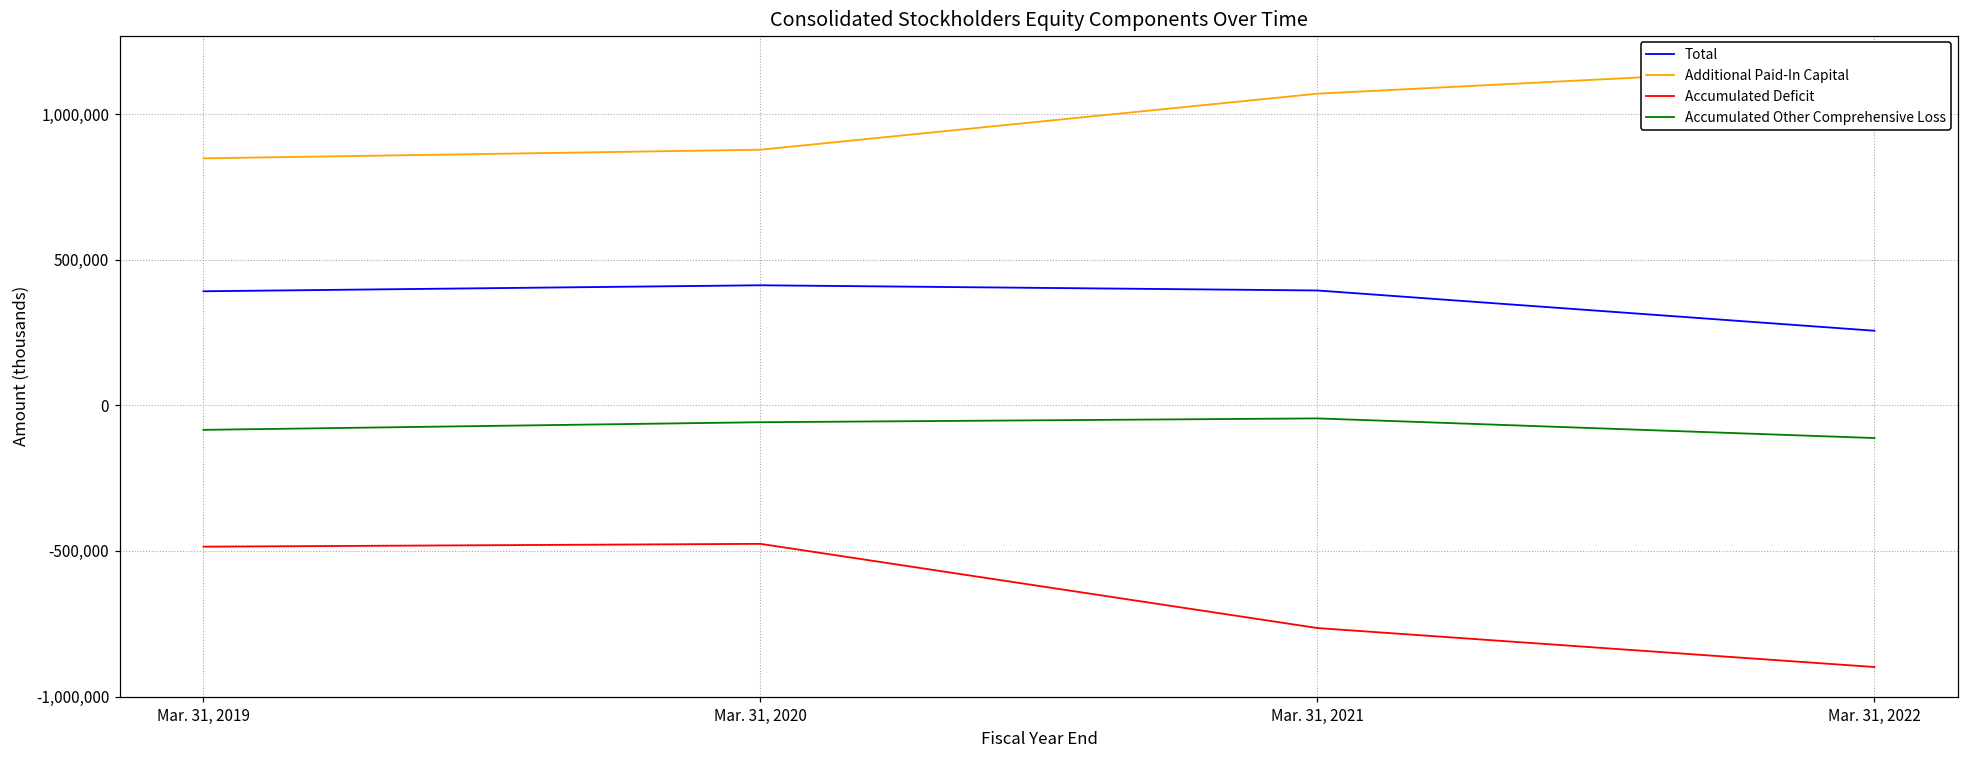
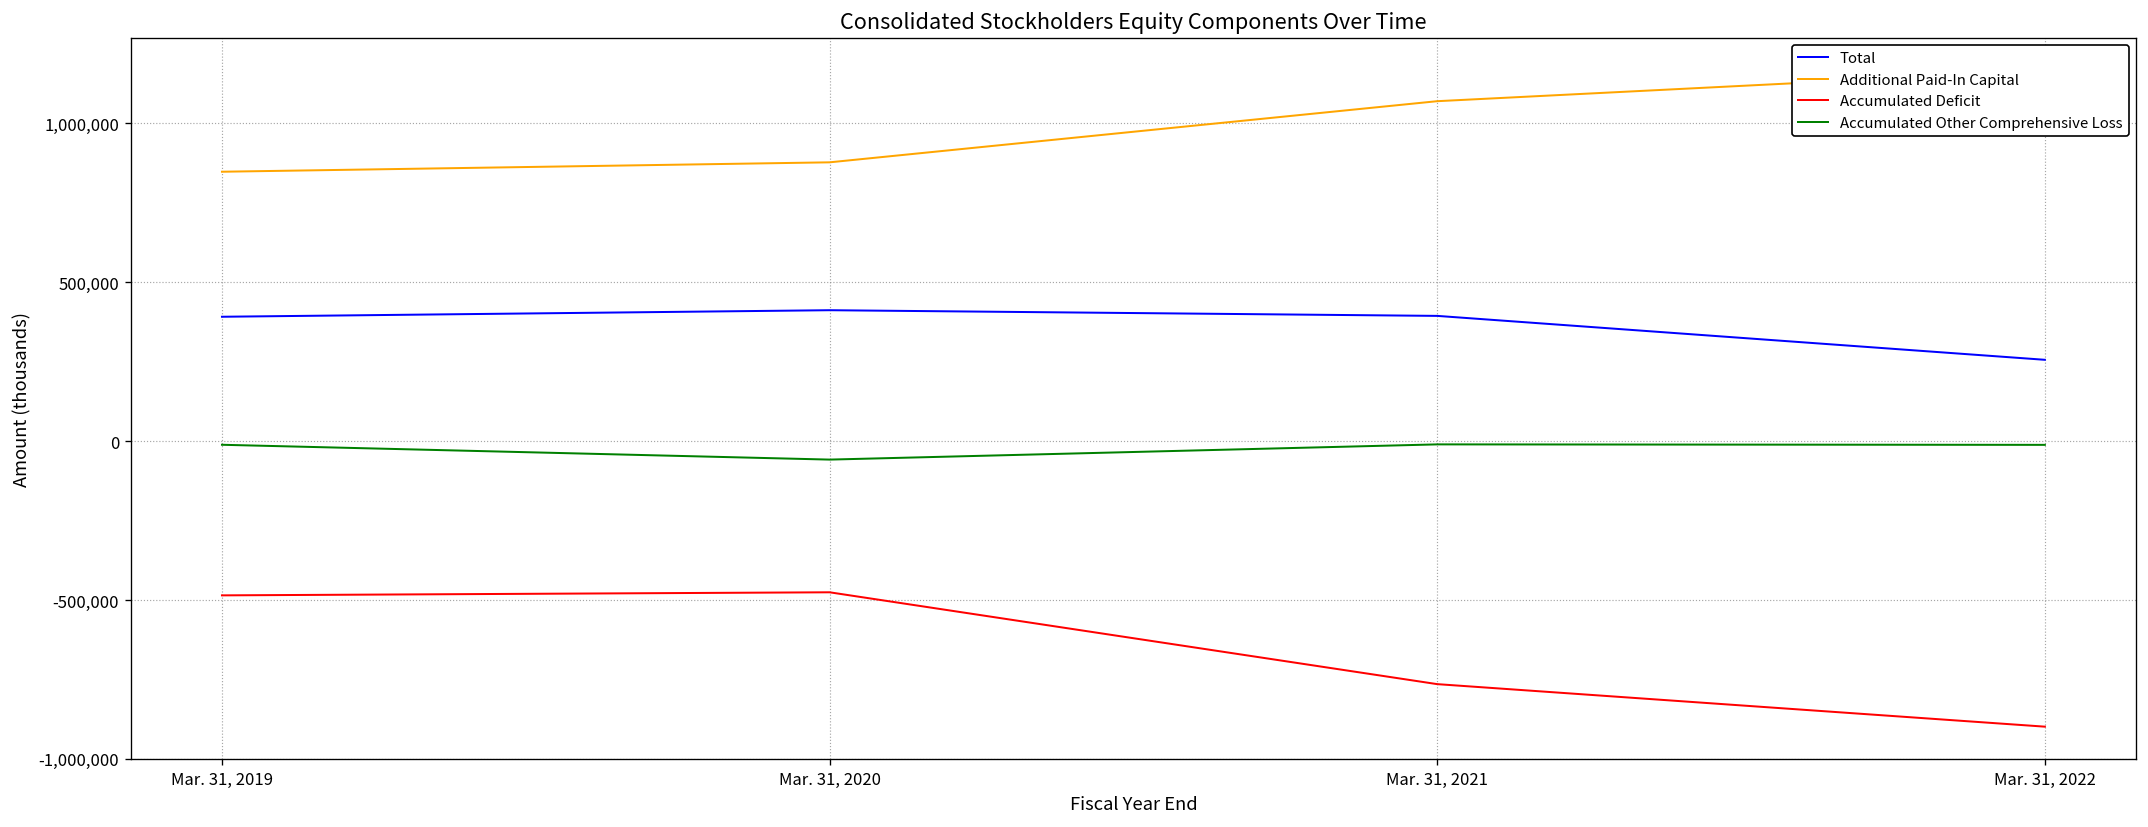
  {
    "Total": {
      "Mar. 31, 2019": "390,000",
      "Mar. 31, 2020": "410,000",
      "Mar. 31, 2021": "390,000",
      "Mar. 31, 2022": "260,000"
    },
    "Additional Paid-In Capital": {
      "Mar. 31, 2019": "850,000",
      "Mar. 31, 2020": "880,000",
      "Mar. 31, 2021": "1,070,000"
    },
    "Accumulated Deficit": {
      "Mar. 31, 2019": "-490,000",
      "Mar. 31, 2020": "-480,000",
      "Mar. 31, 2021": "-760,000",
      "Mar. 31, 2022": "-900,000"
    },
    "Accumulated Other Comprehensive Loss": {
-     "Mar. 31, 2019": "-80,000",
+     "Mar. 31, 2019": "-10,000",
      "Mar. 31, 2020": "-60,000",
-     "Mar. 31, 2021": "-50,000",
-     "Mar. 31, 2022": "-110,000"
+     "Mar. 31, 2021": "-10,000",
+     "Mar. 31, 2022": "-10,000"
    }
  }
